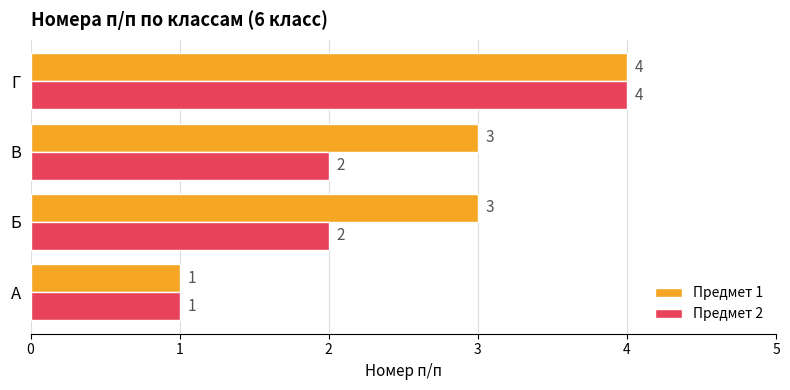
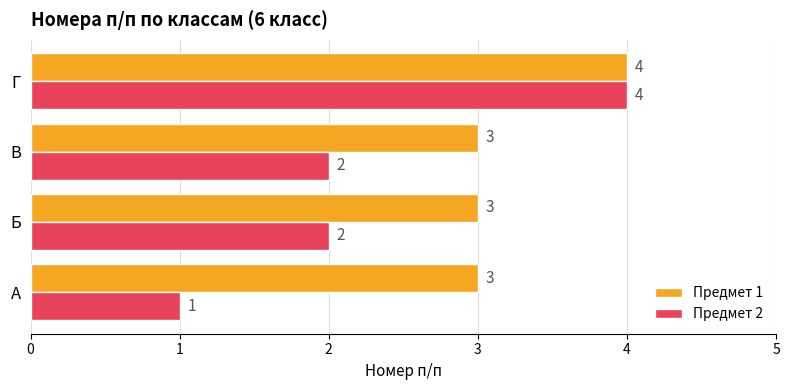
  {
    "Предмет 1": {
      "Г": 4,
      "В": 3,
      "Б": 3,
-     "А": 1
+     "А": 3
    },
    "Предмет 2": {
      "Г": 4,
      "В": 2,
      "Б": 2,
      "А": 1
    }
  }
